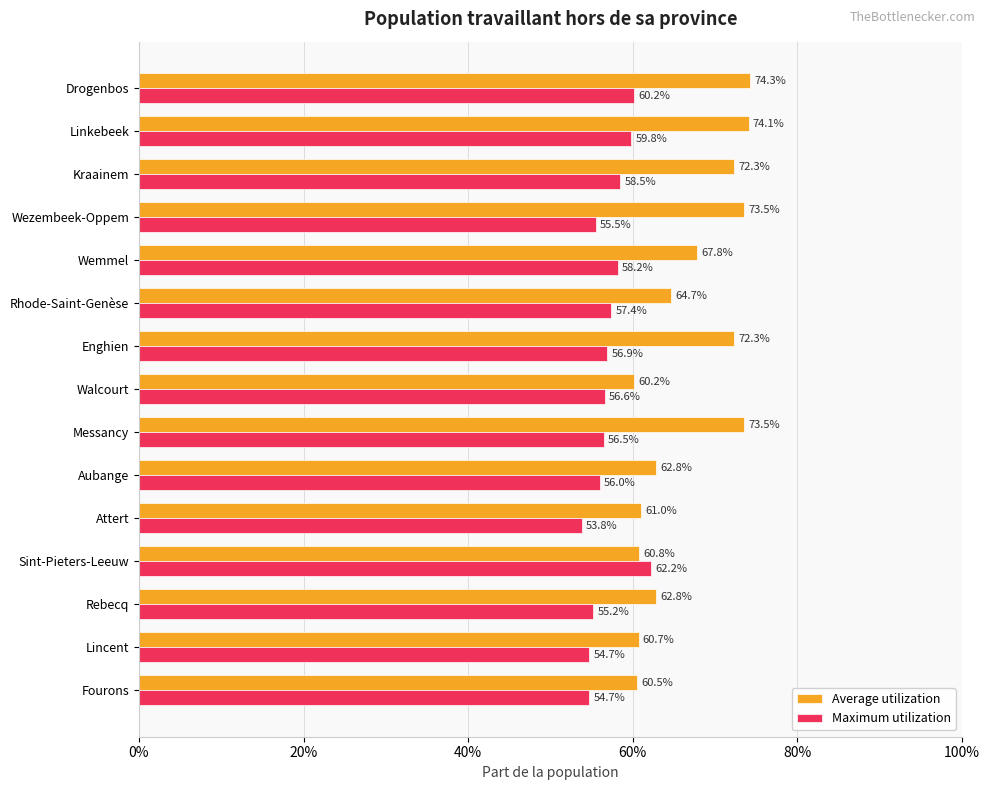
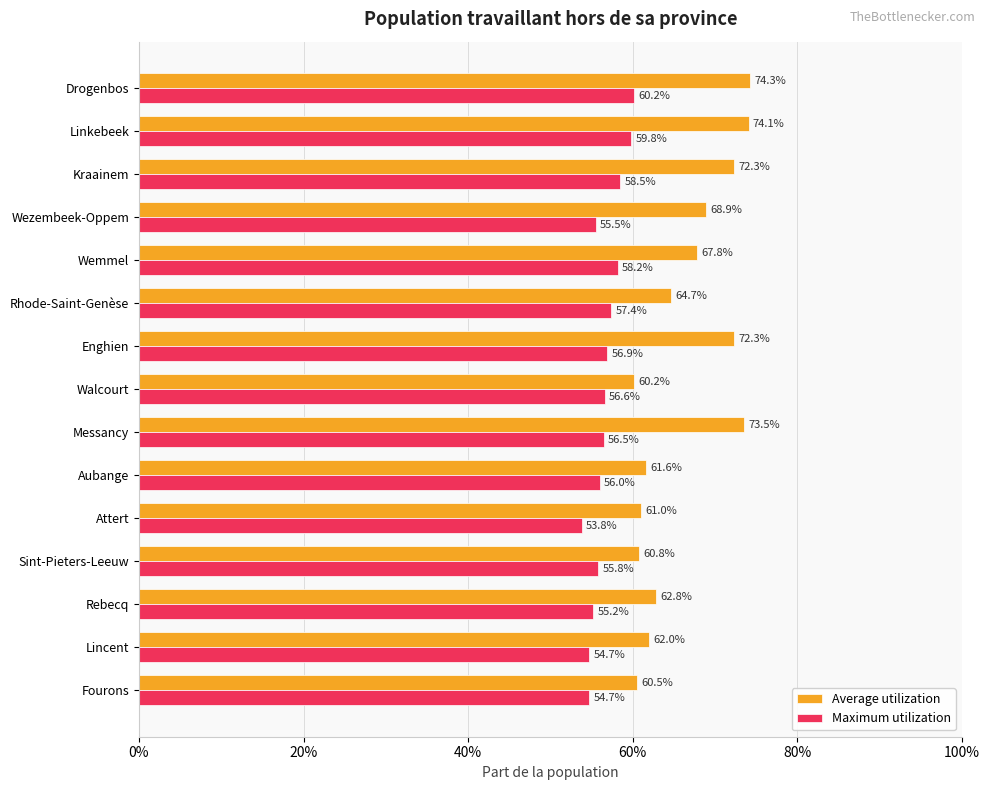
  {
    "Average utilization": {
      "Drogenbos": "74.3%",
      "Linkebeek": "74.1%",
      "Kraainem": "72.3%",
-     "Wezembeek-Oppem": "73.5%",
+     "Wezembeek-Oppem": "68.9%",
      "Wemmel": "67.8%",
      "Rhode-Saint-Genèse": "64.7%",
      "Enghien": "72.3%",
      "Walcourt": "60.2%",
      "Messancy": "73.5%",
-     "Aubange": "62.8%",
+     "Aubange": "61.6%",
      "Attert": "61.0%",
      "Sint-Pieters-Leeuw": "60.8%",
      "Rebecq": "62.8%",
-     "Lincent": "60.7%",
+     "Lincent": "62.0%",
      "Fourons": "60.5%"
    },
    "Maximum utilization": {
      "Drogenbos": "60.2%",
      "Linkebeek": "59.8%",
      "Kraainem": "58.5%",
      "Wezembeek-Oppem": "55.5%",
      "Wemmel": "58.2%",
      "Rhode-Saint-Genèse": "57.4%",
      "Enghien": "56.9%",
      "Walcourt": "56.6%",
      "Messancy": "56.5%",
      "Aubange": "56.0%",
      "Attert": "53.8%",
-     "Sint-Pieters-Leeuw": "62.2%",
+     "Sint-Pieters-Leeuw": "55.8%",
      "Rebecq": "55.2%",
      "Lincent": "54.7%",
      "Fourons": "54.7%"
    }
  }
